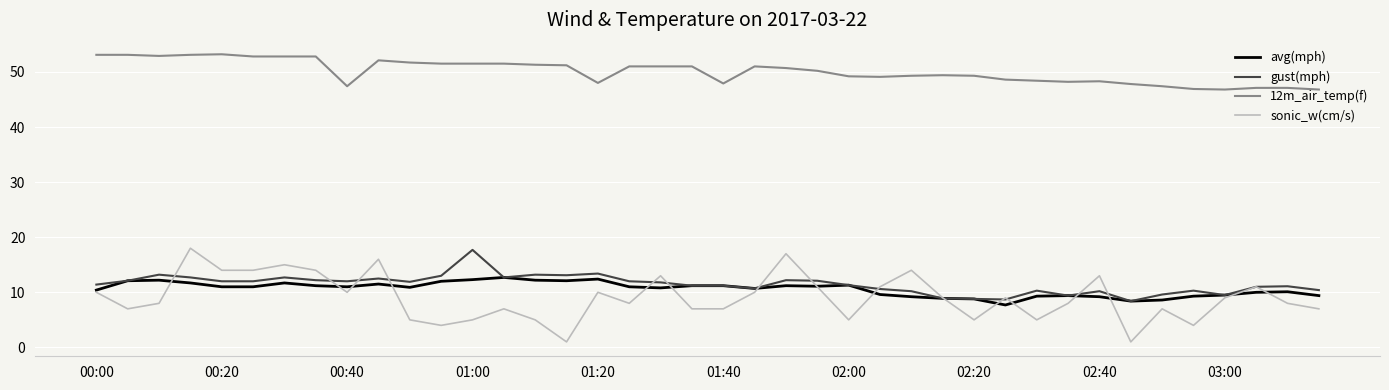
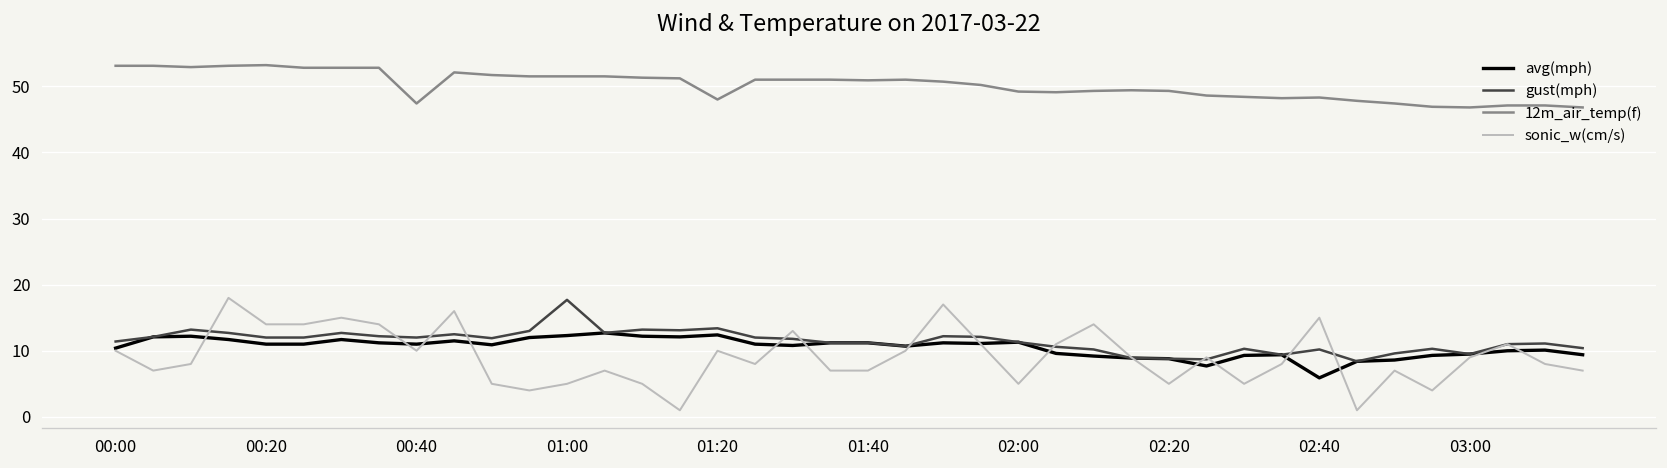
  {
    "avg(mph)": {
      "00:20": 11,
      "00:40": 11,
      "01:00": 12,
      "01:20": 12,
-     "02:40": 9
+     "02:40": 6
    },
    "gust(mph)": {
      "00:00": 11,
      "00:20": 12,
      "00:40": 12,
      "01:00": 18,
      "01:20": 13,
      "02:40": 10
    },
    "12m_air_temp(f)": {
      "00:00": 53,
      "00:20": 53,
      "00:40": 47,
      "01:00": 52,
      "01:20": 48,
-     "01:40": 48,
+     "01:40": 51,
      "02:00": 49,
      "02:20": 49,
      "02:40": 48,
      "03:00": 47
    },
    "sonic_w(cm/s)": {
      "00:20": 14,
      "00:40": 10,
      "01:00": 5,
      "01:20": 10,
      "01:40": 7,
      "02:00": 5,
      "02:20": 5,
-     "02:40": 13,
+     "02:40": 15,
      "03:00": 9
    }
  }
